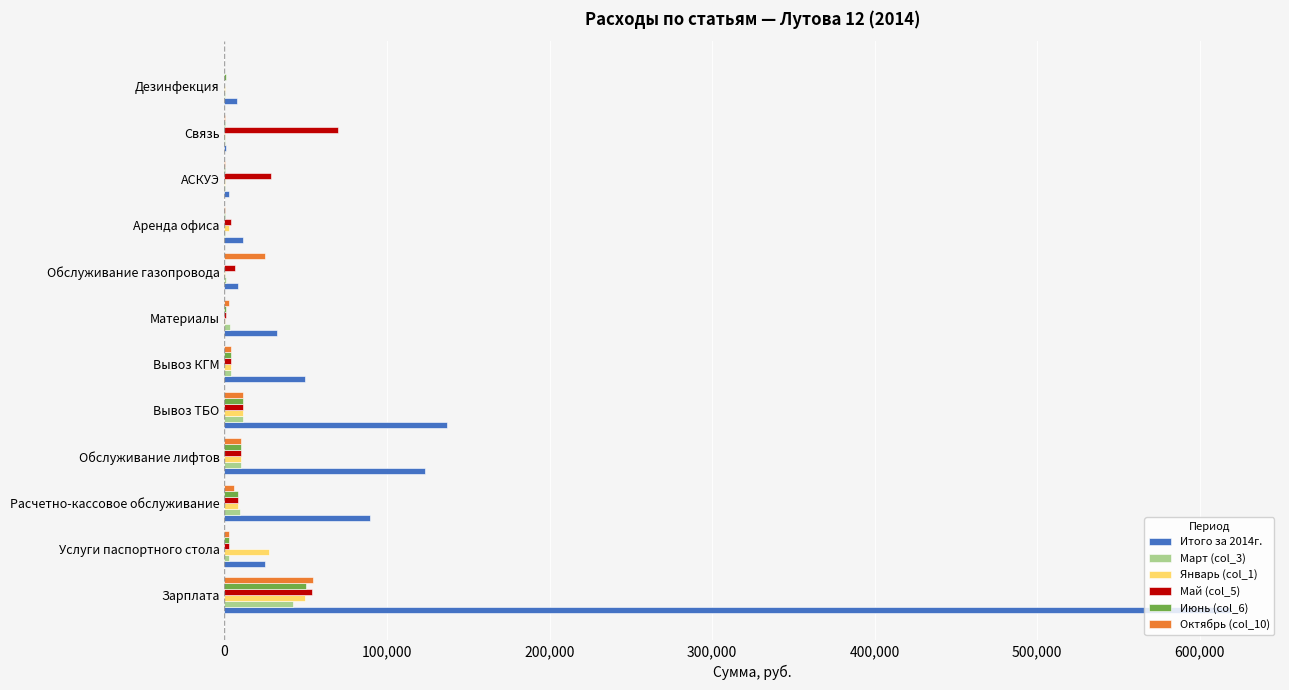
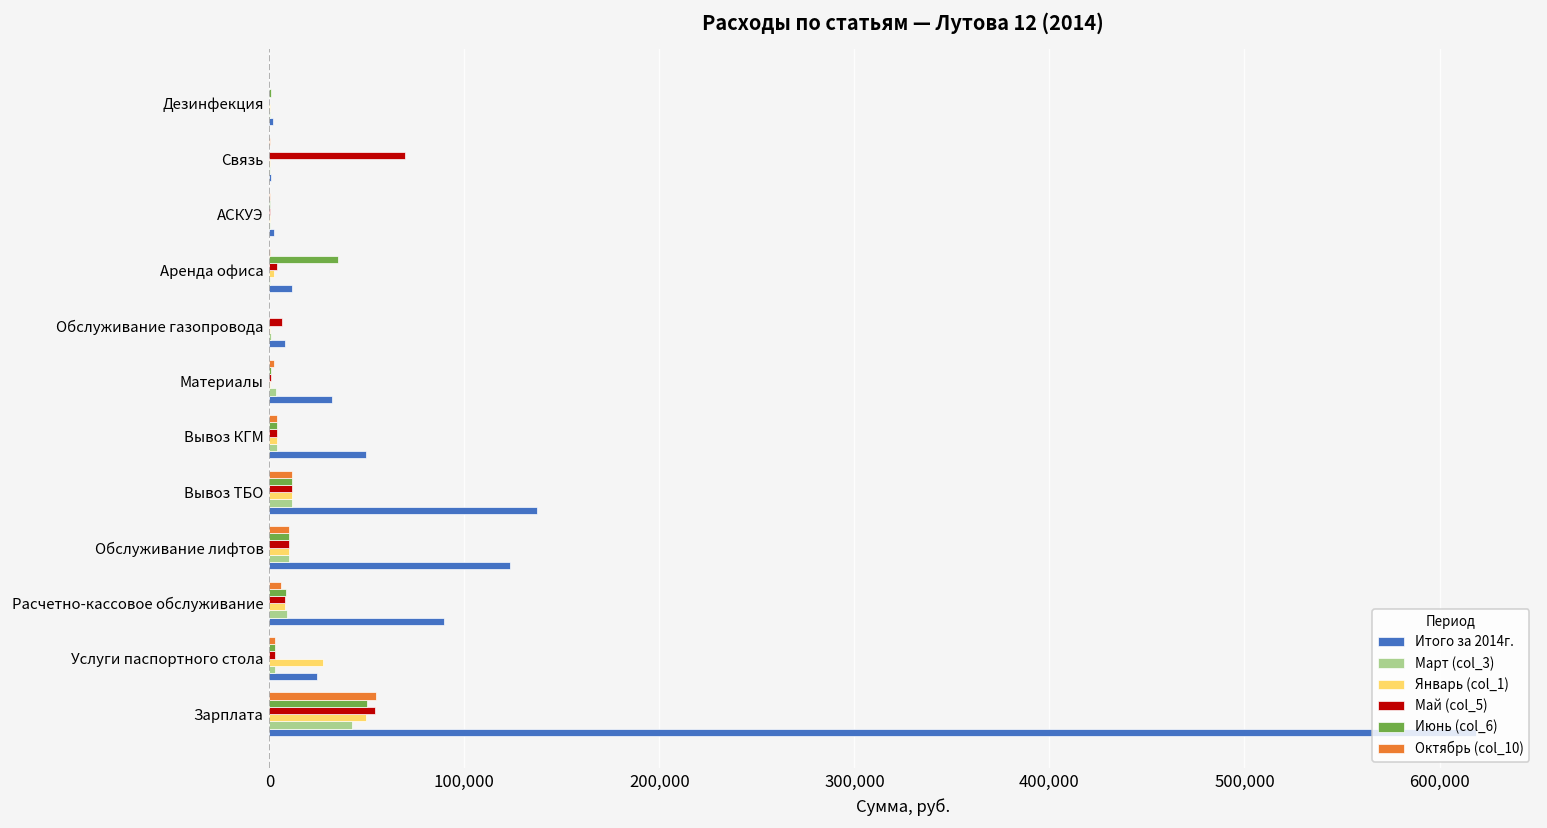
  {
    "Итого за 2014г.": {
-     "Дезинфекция": "8,000",
+     "Дезинфекция": "2,000",
      "АСКУЭ": "3,000",
      "Аренда офиса": "11,000",
      "Обслуживание газопровода": "8,000",
      "Материалы": "32,000",
      "Вывоз КГМ": "50,000",
      "Вывоз ТБО": "137,000",
      "Обслуживание лифтов": "123,000",
      "Расчетно-кассовое обслуживание": "89,000",
      "Услуги паспортного стола": "25,000"
    },
    "Март (col_3)": {
      "Материалы": "3,000",
      "Вывоз КГМ": "4,000",
      "Вывоз ТБО": "11,000",
      "Обслуживание лифтов": "10,000",
      "Расчетно-кассовое обслуживание": "9,000",
      "Услуги паспортного стола": "3,000",
      "Зарплата": "42,000"
    },
    "Январь (col_1)": {
      "Аренда офиса": "3,000",
      "Вывоз КГМ": "4,000",
      "Вывоз ТБО": "11,000",
      "Обслуживание лифтов": "10,000",
      "Расчетно-кассовое обслуживание": "8,000",
      "Услуги паспортного стола": "28,000",
      "Зарплата": "49,000"
    },
    "Май (col_5)": {
      "Дезинфекция": "0",
      "Связь": "70,000",
-     "АСКУЭ": "29,000",
+     "АСКУЭ": "0",
      "Аренда офиса": "4,000",
      "Обслуживание газопровода": "6,000",
      "Вывоз КГМ": "4,000",
      "Вывоз ТБО": "11,000",
      "Обслуживание лифтов": "10,000",
      "Расчетно-кассовое обслуживание": "8,000",
      "Услуги паспортного стола": "3,000",
      "Зарплата": "54,000"
    },
    "Июнь (col_6)": {
-     "Аренда офиса": "1,000",
+     "Аренда офиса": "35,000",
      "Обслуживание газопровода": "0",
      "Вывоз КГМ": "4,000",
      "Вывоз ТБО": "11,000",
      "Обслуживание лифтов": "10,000",
      "Расчетно-кассовое обслуживание": "8,000",
      "Услуги паспортного стола": "3,000",
      "Зарплата": "50,000"
    },
    "Октябрь (col_10)": {
      "Дезинфекция": "0",
-     "Обслуживание газопровода": "25,000",
+     "Обслуживание газопровода": "0",
      "Материалы": "3,000",
      "Вывоз КГМ": "4,000",
      "Вывоз ТБО": "11,000",
      "Обслуживание лифтов": "10,000",
      "Расчетно-кассовое обслуживание": "6,000",
      "Услуги паспортного стола": "3,000",
      "Зарплата": "55,000"
    }
  }
